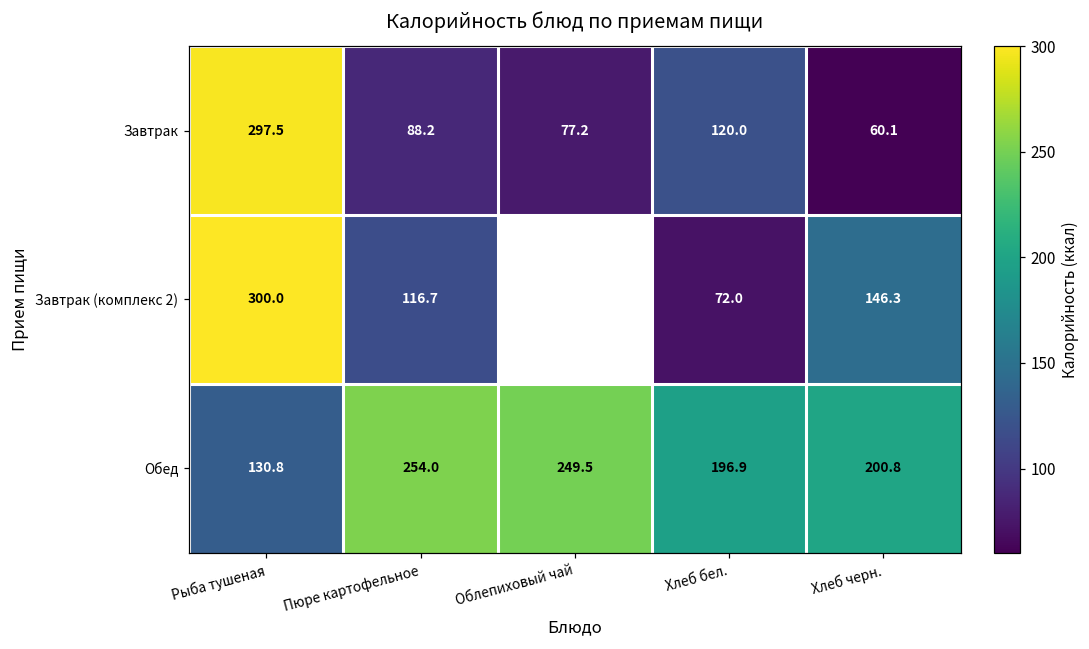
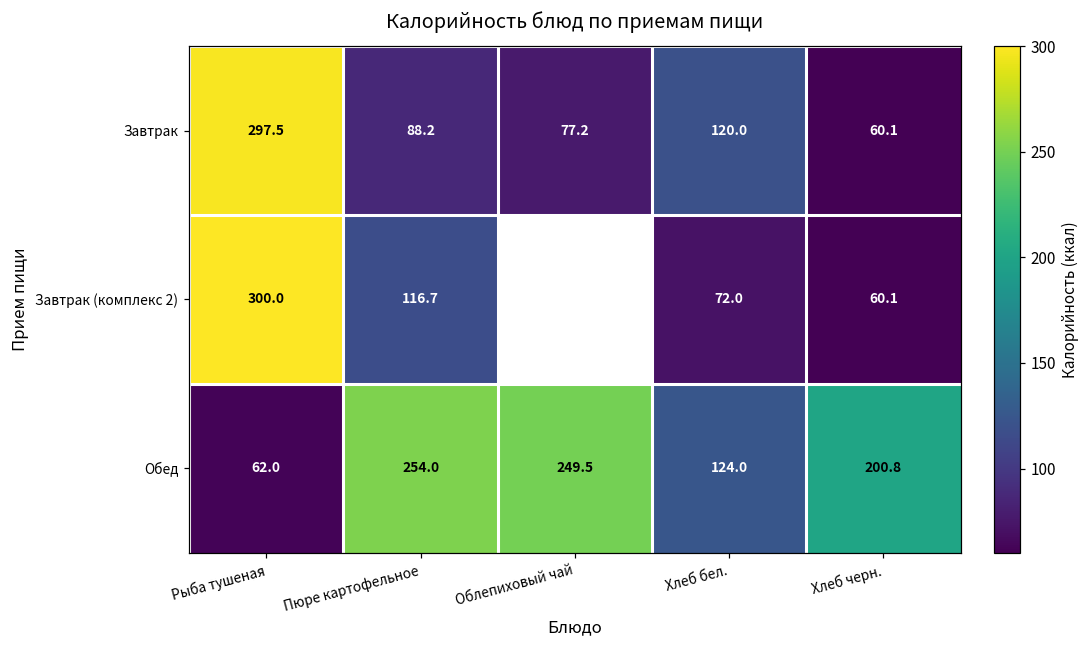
  {
    "Завтрак": {
      "Рыба тушеная": 297.5,
      "Пюре картофельное": 88.2,
      "Облепиховый чай": 77.2,
      "Хлеб бел.": 120.0,
      "Хлеб черн.": 60.1
    },
    "Завтрак (комплекс 2)": {
      "Рыба тушеная": 300.0,
      "Пюре картофельное": 116.7,
      "Хлеб бел.": 72.0,
-     "Хлеб черн.": 146.3
+     "Хлеб черн.": 60.1
    },
    "Обед": {
-     "Рыба тушеная": 130.8,
+     "Рыба тушеная": 62.0,
      "Пюре картофельное": 254.0,
      "Облепиховый чай": 249.5,
-     "Хлеб бел.": 196.9,
+     "Хлеб бел.": 124.0,
      "Хлеб черн.": 200.8
    }
  }
